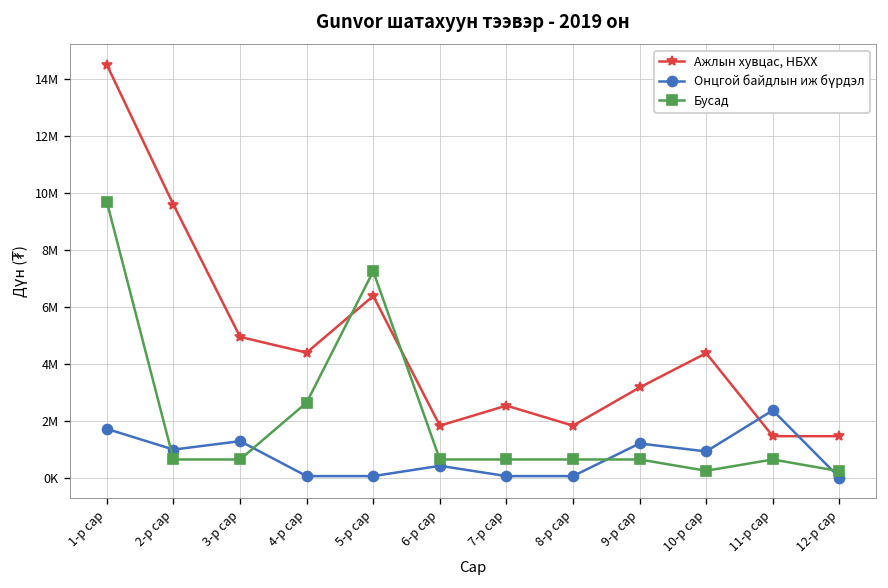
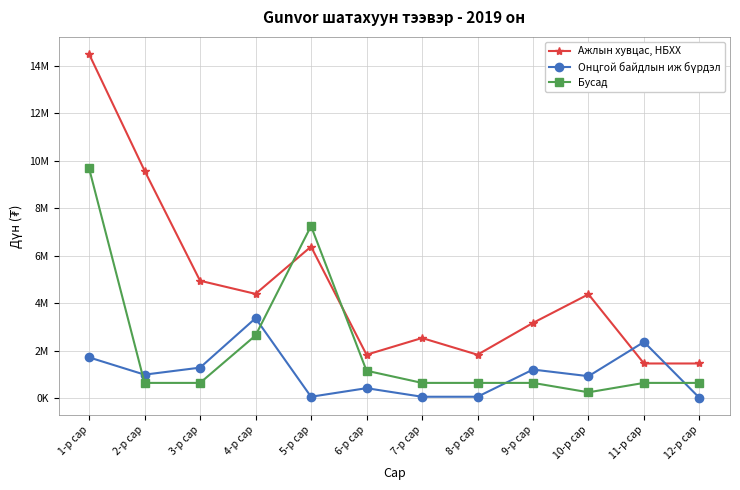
  {
    "Ажлын хувцас, НБХХ": {
      "1-р сар": 14500000,
      "2-р сар": 9600000,
      "3-р сар": 4900000,
      "4-р сар": 4400000,
      "5-р сар": 6400000,
      "6-р сар": 1800000,
      "7-р сар": 2500000,
      "8-р сар": 1800000,
      "9-р сар": 3200000,
      "10-р сар": 4400000,
      "11-р сар": 1500000,
      "12-р сар": 1500000
    },
    "Онцгой байдлын иж бүрдэл": {
      "1-р сар": 1700000,
      "2-р сар": 1000000,
      "3-р сар": 1300000,
-     "4-р сар": 100000,
+     "4-р сар": 3400000,
      "5-р сар": 100000,
      "6-р сар": 400000,
      "7-р сар": 100000,
      "8-р сар": 100000,
      "9-р сар": 1200000,
      "10-р сар": 900000,
      "11-р сар": 2400000,
      "12-р сар": 0
    },
    "Бусад": {
      "1-р сар": 9700000,
      "2-р сар": 600000,
      "3-р сар": 600000,
      "4-р сар": 2600000,
      "5-р сар": 7200000,
-     "6-р сар": 600000,
+     "6-р сар": 1100000,
      "7-р сар": 600000,
      "8-р сар": 600000,
      "9-р сар": 600000,
      "10-р сар": 200000,
      "11-р сар": 600000,
-     "12-р сар": 200000
+     "12-р сар": 600000
    }
  }
